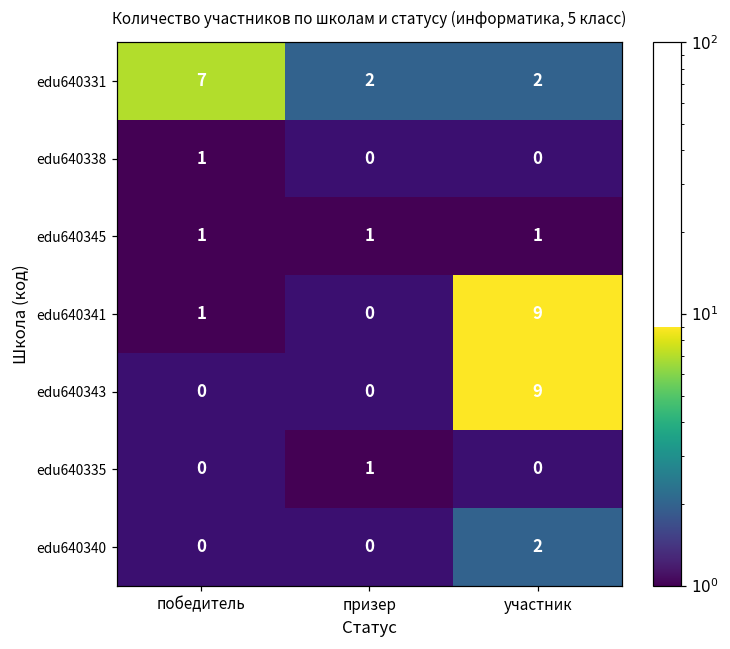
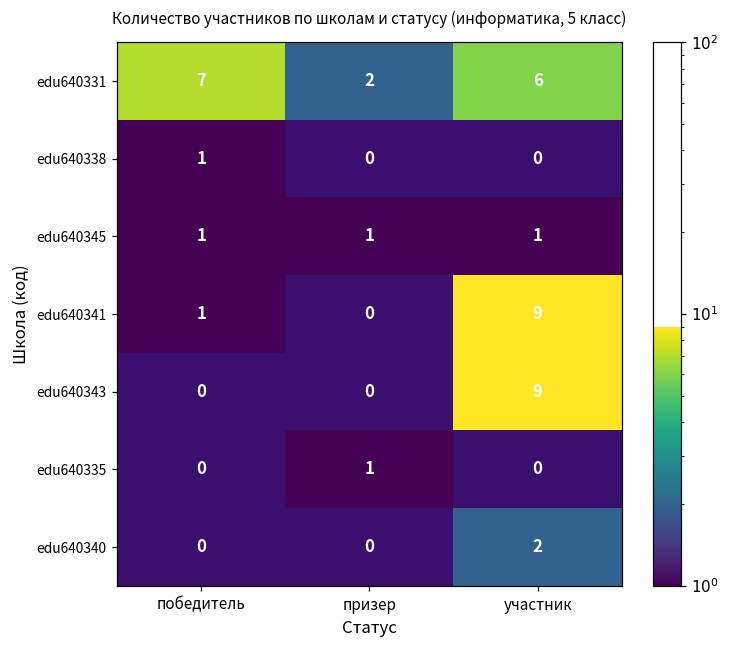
  {
    "edu640331": {
      "победитель": 7,
      "призер": 2,
-     "участник": 2
+     "участник": 6
    },
    "edu640338": {
      "победитель": 1
    },
    "edu640345": {
      "победитель": 1,
      "призер": 1,
      "участник": 1
    },
    "edu640341": {
      "победитель": 1,
      "участник": 9
    },
    "edu640343": {
      "участник": 9
    },
    "edu640335": {
      "призер": 1
    },
    "edu640340": {
      "участник": 2
    }
  }
